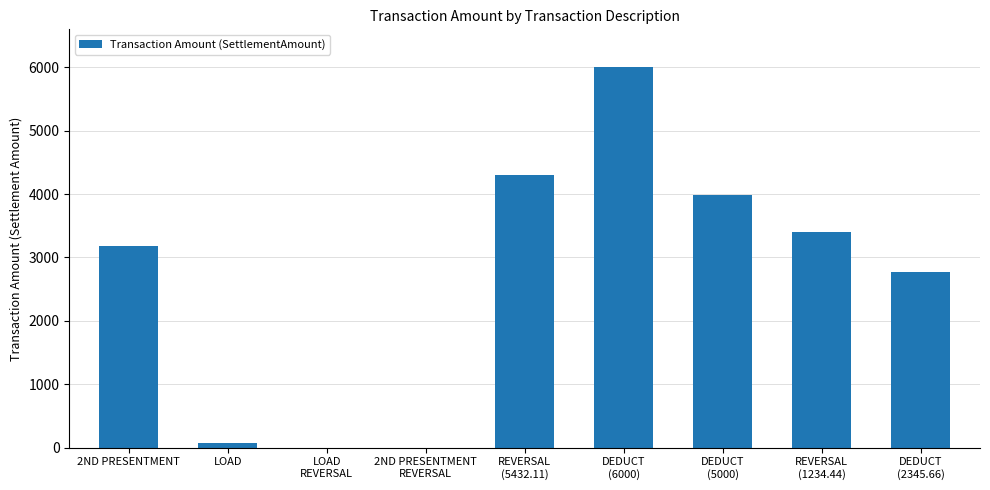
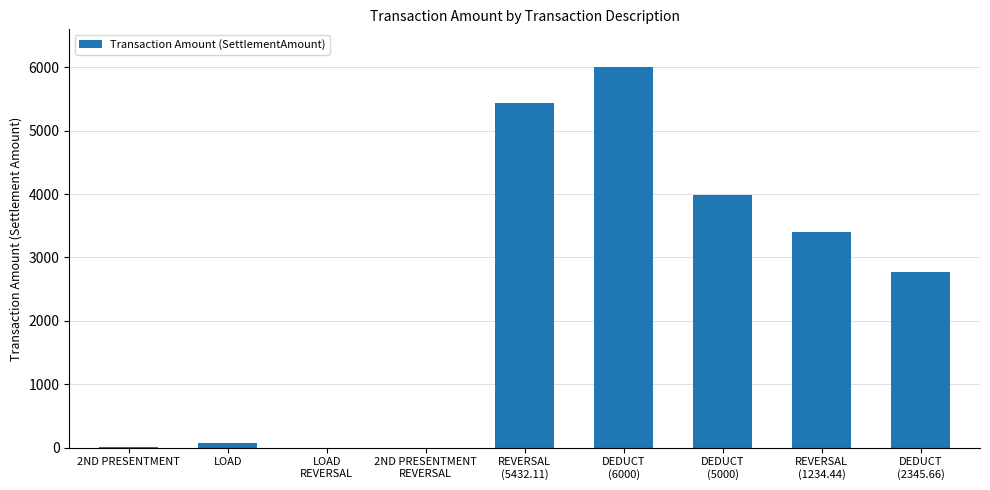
  {
-   "2ND PRESENTMENT": 3200,
+   "2ND PRESENTMENT": 0,
    "LOAD": 100,
-   "REVERSAL (5432.11)": 4300,
+   "REVERSAL (5432.11)": 5400,
    "DEDUCT (6000)": 6000,
    "DEDUCT (5000)": 4000,
    "REVERSAL (1234.44)": 3400,
    "DEDUCT (2345.66)": 2800
  }
